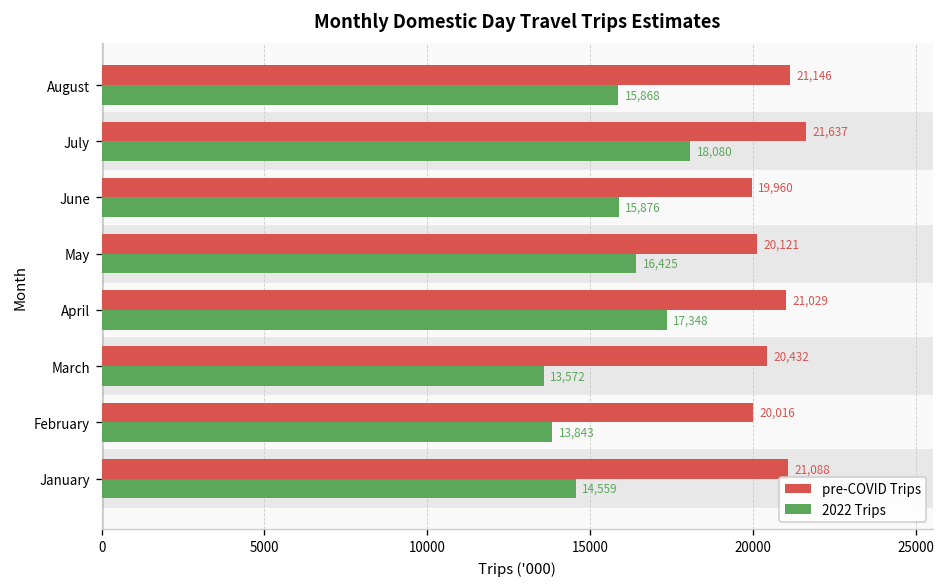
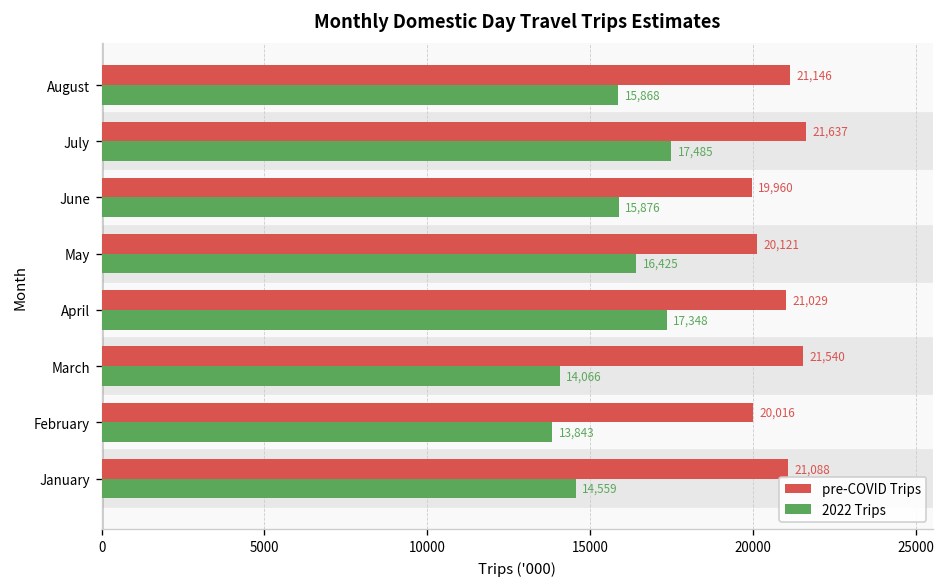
  {
    "pre-COVID Trips": {
      "August": "21,146",
      "July": "21,637",
      "June": "19,960",
      "May": "20,121",
      "April": "21,029",
-     "March": "20,432",
+     "March": "21,540",
      "February": "20,016",
      "January": "21,088"
    },
    "2022 Trips": {
      "August": "15,868",
-     "July": "18,080",
+     "July": "17,485",
      "June": "15,876",
      "May": "16,425",
      "April": "17,348",
-     "March": "13,572",
+     "March": "14,066",
      "February": "13,843",
      "January": "14,559"
    }
  }
